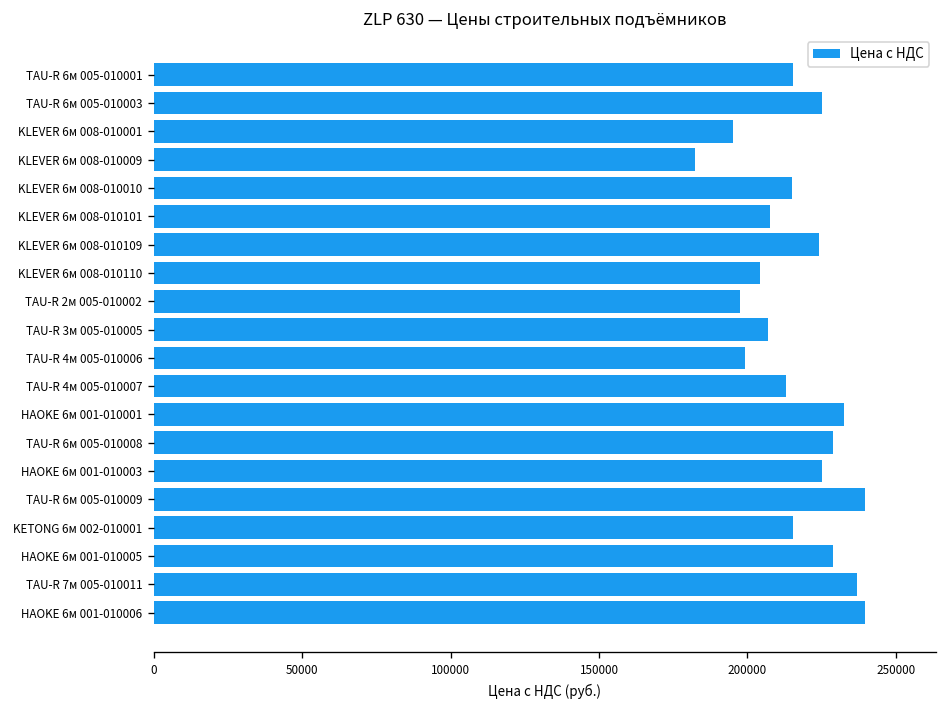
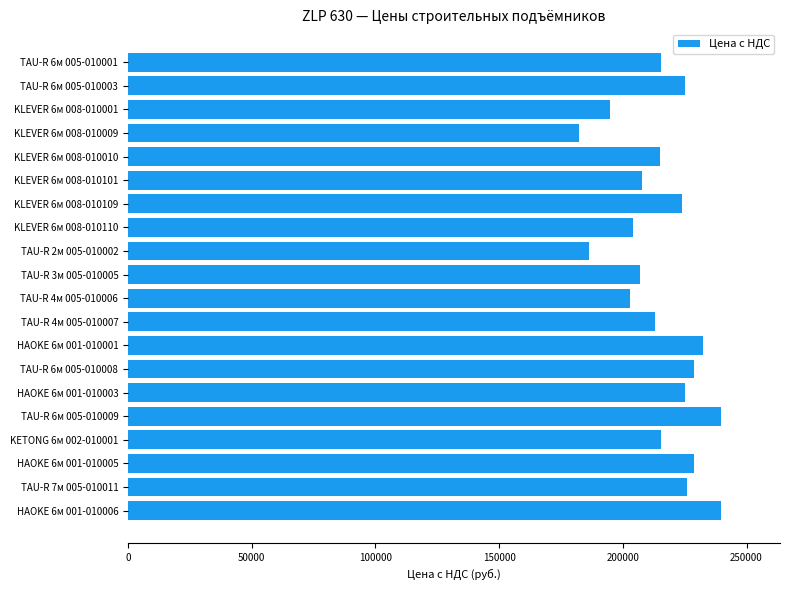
  {
    "TAU-R 6м 005-010001": 215000,
    "TAU-R 6м 005-010003": 225000,
    "KLEVER 6м 008-010001": 195000,
    "KLEVER 6м 008-010009": 182000,
    "KLEVER 6м 008-010010": 215000,
    "KLEVER 6м 008-010101": 208000,
    "KLEVER 6м 008-010109": 224000,
    "KLEVER 6м 008-010110": 204000,
-   "TAU-R 2м 005-010002": 197000,
+   "TAU-R 2м 005-010002": 186000,
    "TAU-R 3м 005-010005": 207000,
-   "TAU-R 4м 005-010006": 199000,
+   "TAU-R 4м 005-010006": 203000,
    "TAU-R 4м 005-010007": 213000,
    "HAOKE 6м 001-010001": 232000,
    "TAU-R 6м 005-010008": 229000,
    "HAOKE 6м 001-010003": 225000,
    "TAU-R 6м 005-010009": 240000,
    "KETONG 6м 002-010001": 215000,
    "HAOKE 6м 001-010005": 229000,
-   "TAU-R 7м 005-010011": 237000,
+   "TAU-R 7м 005-010011": 226000,
    "HAOKE 6м 001-010006": 240000
  }
